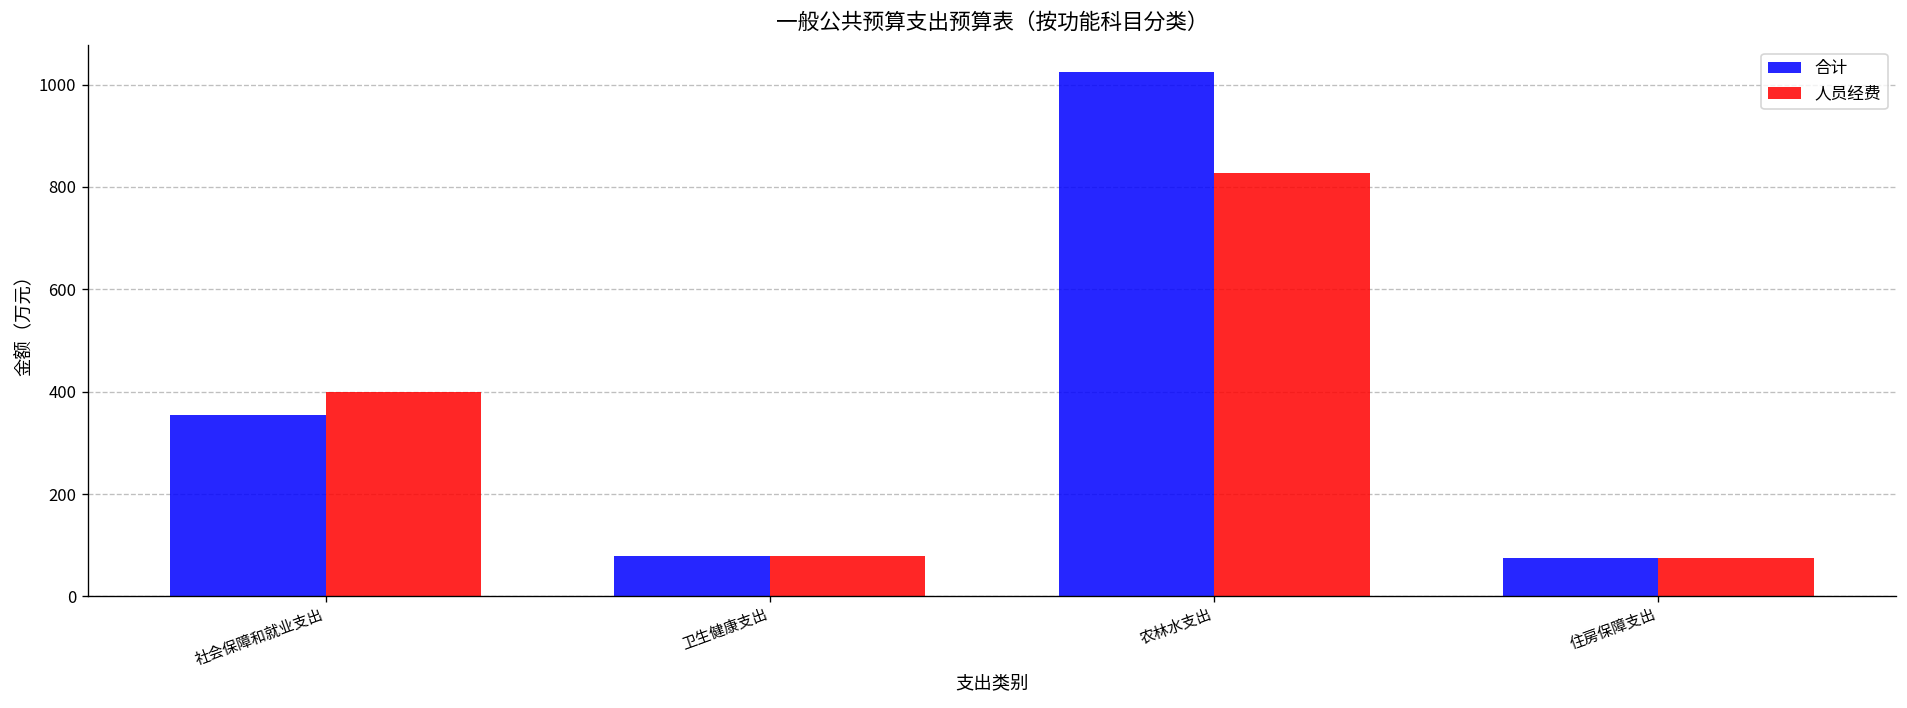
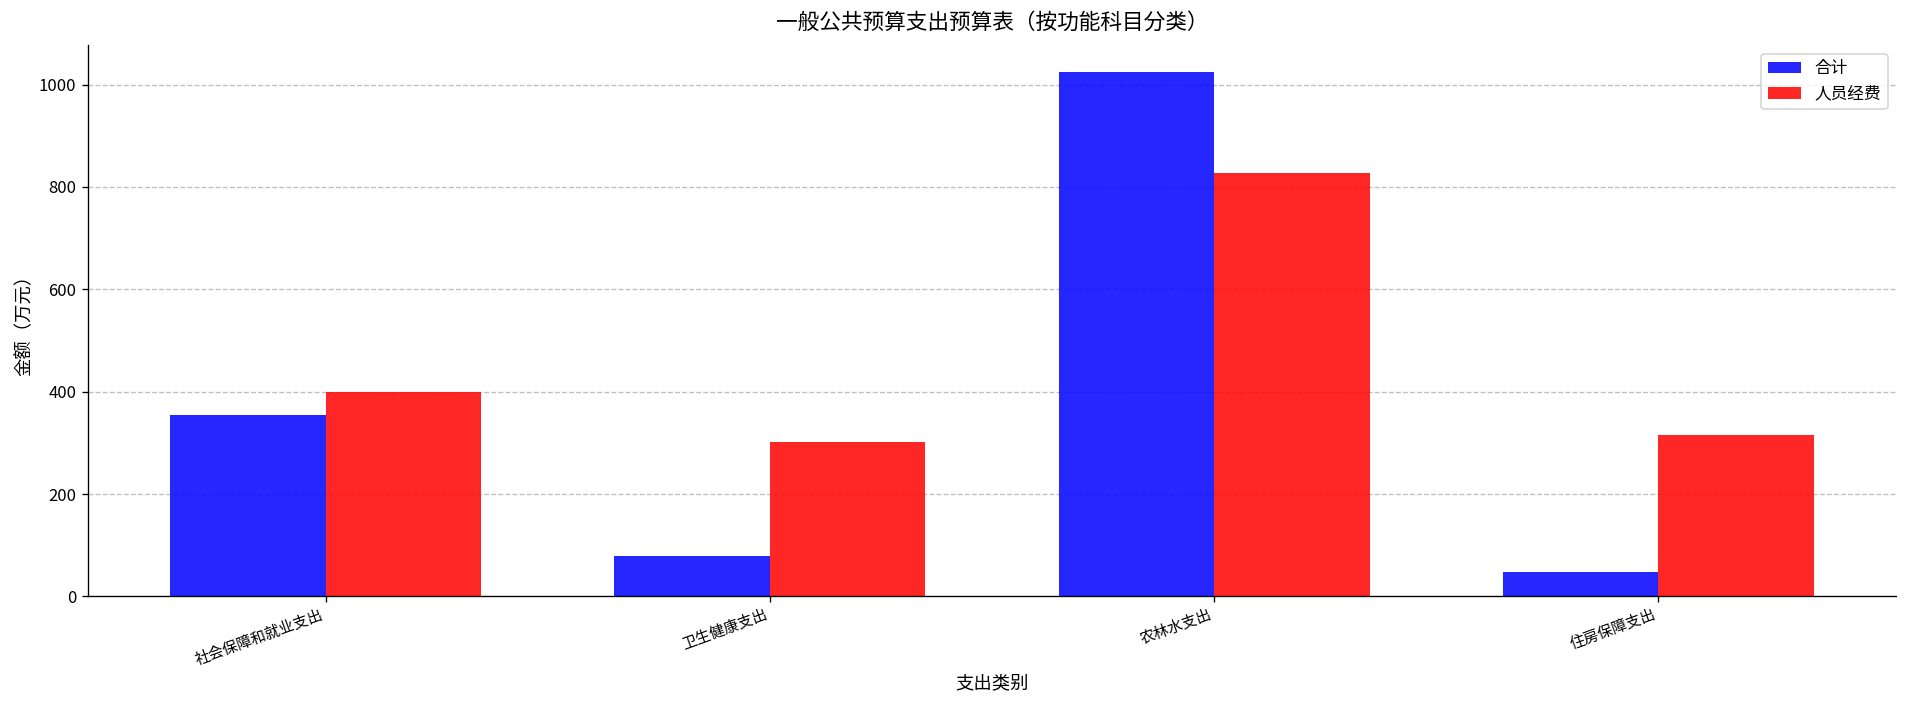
  {
    "合计": {
      "社会保障和就业支出": 350,
      "卫生健康支出": 80,
      "农林水支出": 1030,
-     "住房保障支出": 80
+     "住房保障支出": 50
    },
    "人员经费": {
      "社会保障和就业支出": 400,
-     "卫生健康支出": 80,
+     "卫生健康支出": 300,
      "农林水支出": 830,
-     "住房保障支出": 80
+     "住房保障支出": 320
    }
  }
